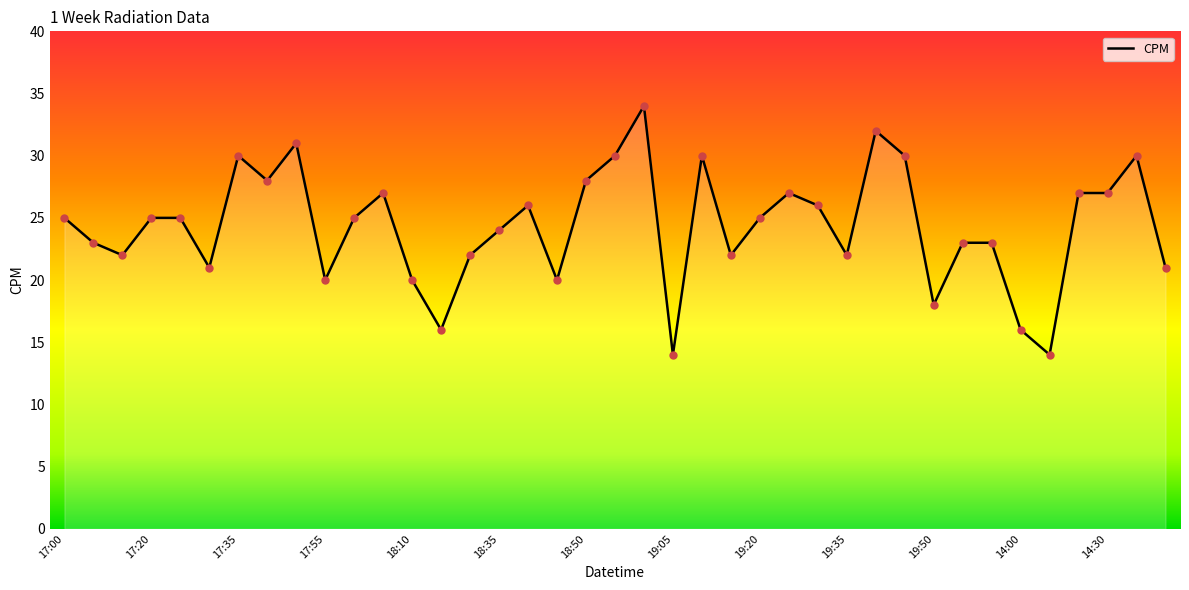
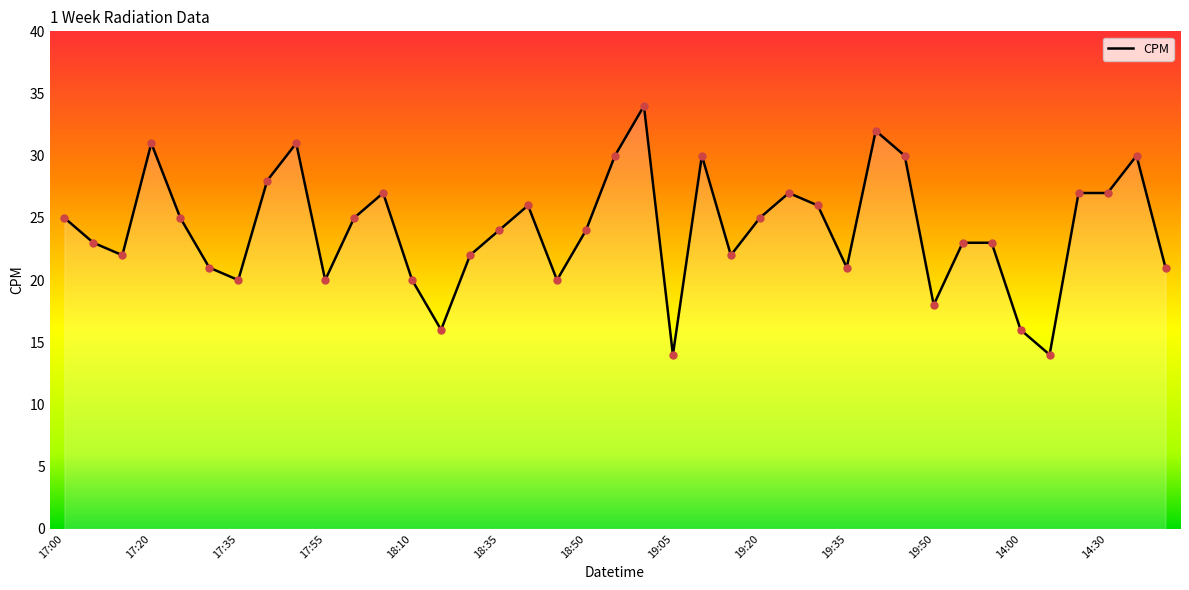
  {
    "17:00": 25,
-   "17:20": 25,
-   "17:35": 30,
+   "17:20": 31,
+   "17:35": 20,
    "17:55": 20,
    "18:10": 20,
    "18:35": 24,
-   "18:50": 28,
+   "18:50": 24,
    "19:05": 14,
    "19:20": 25,
-   "19:35": 22,
+   "19:35": 21,
    "19:50": 18,
    "14:00": 16,
    "14:30": 27
  }
